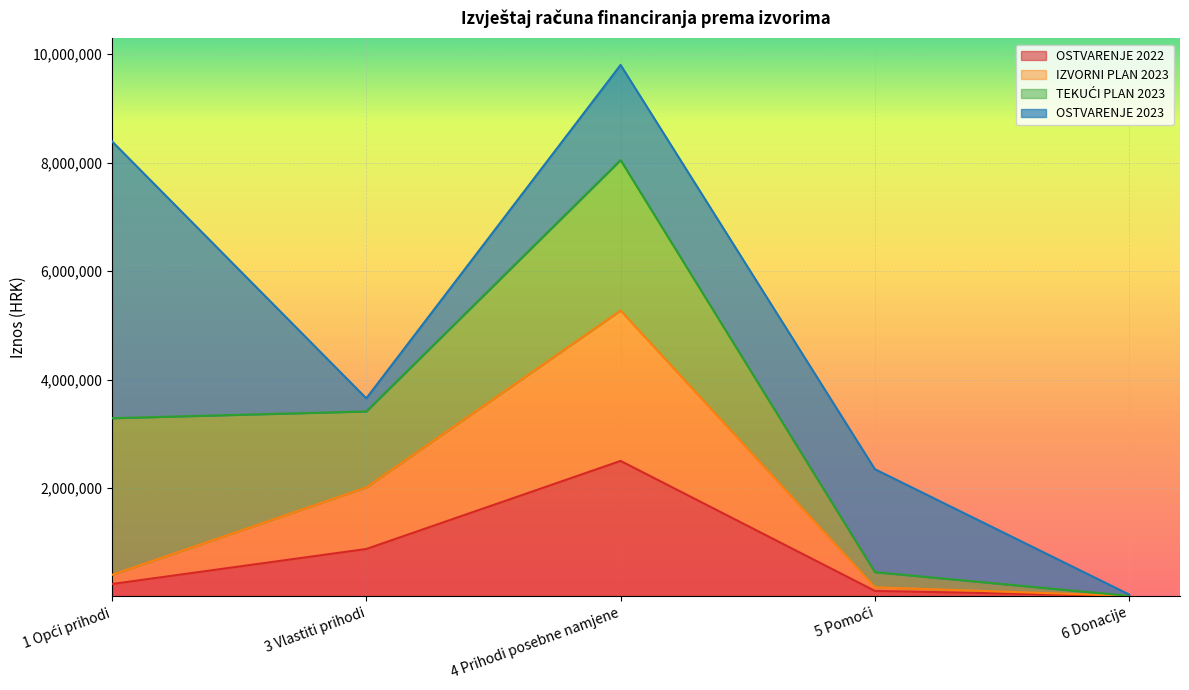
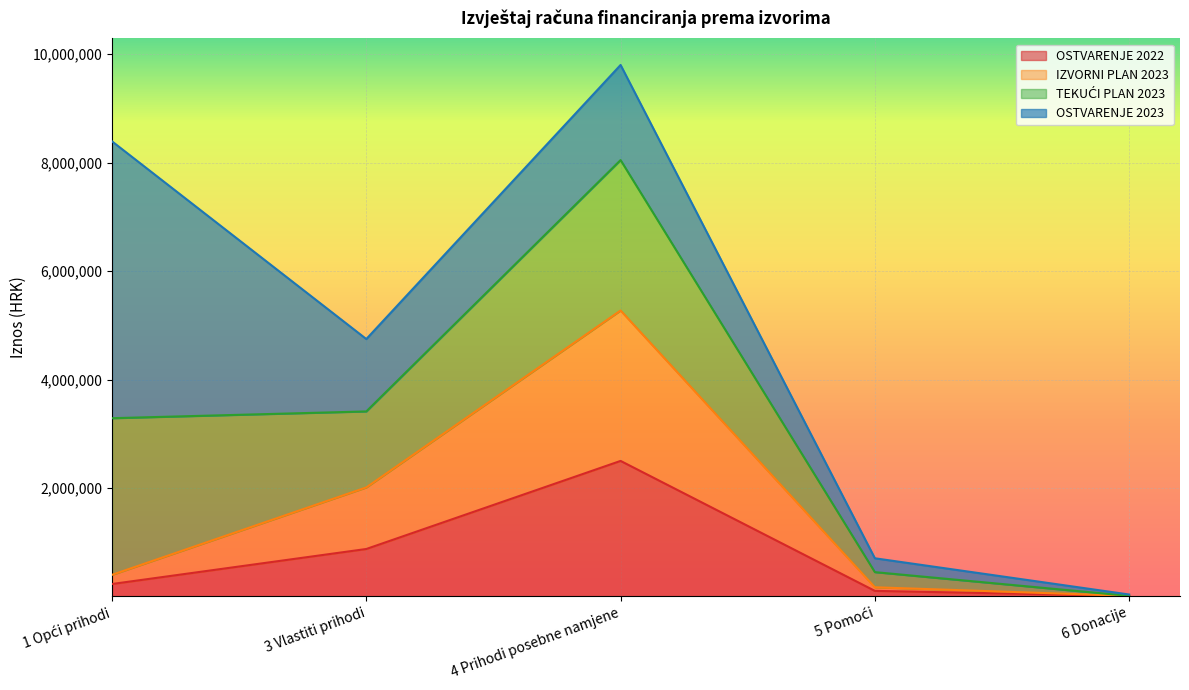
  {
    "OSTVARENJE 2022": {
      "1 Opći prihodi": "200,000",
      "3 Vlastiti prihodi": "900,000",
      "4 Prihodi posebne namjene": "2,500,000",
      "5 Pomoći": "100,000"
    },
    "IZVORNI PLAN 2023": {
      "1 Opći prihodi": "200,000",
      "3 Vlastiti prihodi": "1,100,000",
      "4 Prihodi posebne namjene": "2,800,000",
      "5 Pomoći": "100,000"
    },
    "TEKUĆI PLAN 2023": {
      "1 Opći prihodi": "2,900,000",
      "3 Vlastiti prihodi": "1,400,000",
      "4 Prihodi posebne namjene": "2,800,000",
      "5 Pomoći": "300,000"
    },
    "OSTVARENJE 2023": {
      "1 Opći prihodi": "5,100,000",
-     "3 Vlastiti prihodi": "200,000",
+     "3 Vlastiti prihodi": "1,300,000",
      "4 Prihodi posebne namjene": "1,800,000",
-     "5 Pomoći": "1,900,000"
+     "5 Pomoći": "300,000"
    }
  }
